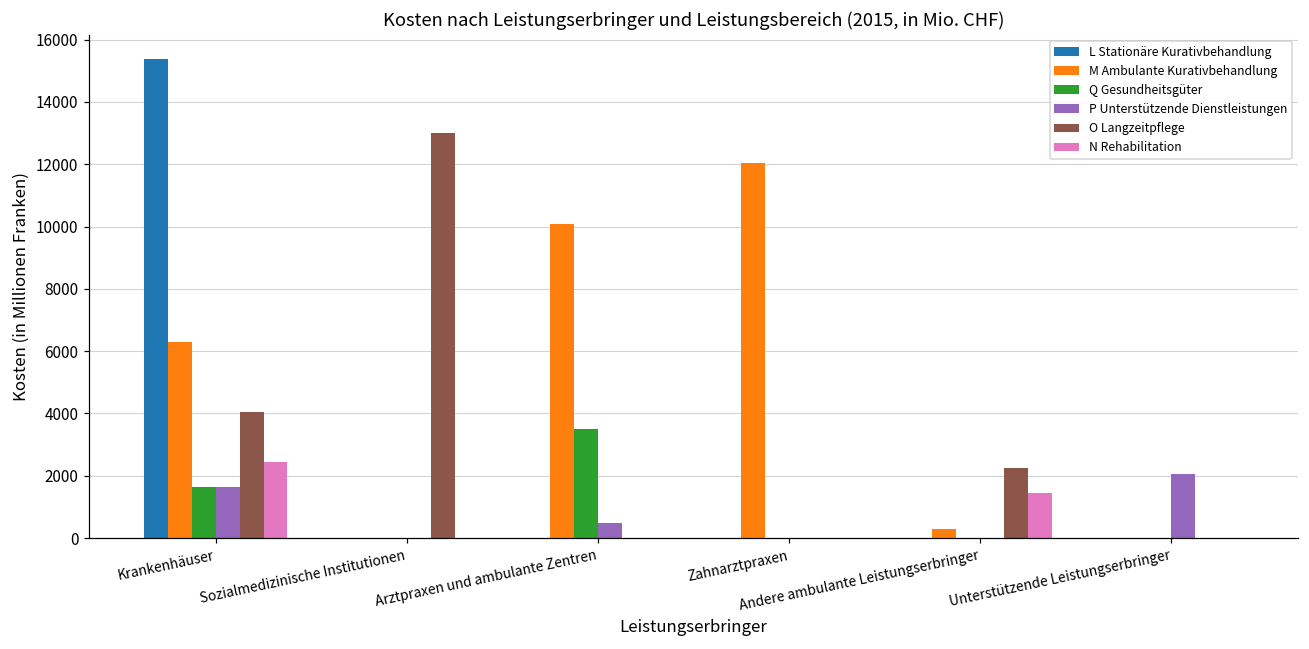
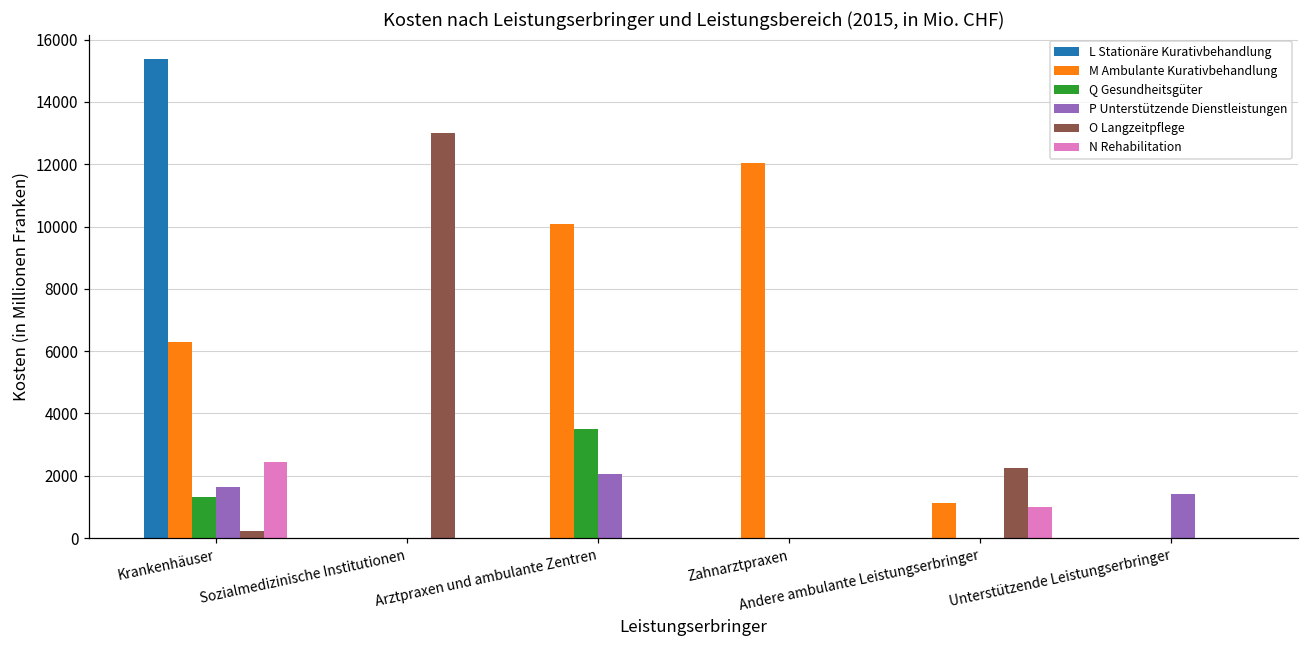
  {
    "L Stationäre Kurativbehandlung": {
      "Krankenhäuser": 15400,
      "Sozialmedizinische Institutionen": 0,
      "Arztpraxen und ambulante Zentren": 0,
      "Zahnarztpraxen": 0,
      "Andere ambulante Leistungserbringer": 0,
      "Unterstützende Leistungserbringer": 0
    },
    "M Ambulante Kurativbehandlung": {
      "Krankenhäuser": 6300,
      "Sozialmedizinische Institutionen": 0,
      "Arztpraxen und ambulante Zentren": 10100,
      "Zahnarztpraxen": 12000,
-     "Andere ambulante Leistungserbringer": 300,
+     "Andere ambulante Leistungserbringer": 1100,
      "Unterstützende Leistungserbringer": 0
    },
    "Q Gesundheitsgüter": {
-     "Krankenhäuser": 1600,
+     "Krankenhäuser": 1300,
      "Sozialmedizinische Institutionen": 0,
      "Arztpraxen und ambulante Zentren": 3500,
      "Zahnarztpraxen": 0,
      "Andere ambulante Leistungserbringer": 0,
      "Unterstützende Leistungserbringer": 0
    },
    "P Unterstützende Dienstleistungen": {
      "Krankenhäuser": 1600,
      "Sozialmedizinische Institutionen": 0,
-     "Arztpraxen und ambulante Zentren": 500,
+     "Arztpraxen und ambulante Zentren": 2100,
      "Zahnarztpraxen": 0,
      "Andere ambulante Leistungserbringer": 0,
-     "Unterstützende Leistungserbringer": 2100
+     "Unterstützende Leistungserbringer": 1400
    },
    "O Langzeitpflege": {
-     "Krankenhäuser": 4000,
+     "Krankenhäuser": 200,
      "Sozialmedizinische Institutionen": 13000,
      "Arztpraxen und ambulante Zentren": 0,
      "Zahnarztpraxen": 0,
      "Andere ambulante Leistungserbringer": 2300,
      "Unterstützende Leistungserbringer": 0
    },
    "N Rehabilitation": {
      "Krankenhäuser": 2400,
      "Sozialmedizinische Institutionen": 0,
      "Arztpraxen und ambulante Zentren": 0,
      "Zahnarztpraxen": 0,
-     "Andere ambulante Leistungserbringer": 1400,
+     "Andere ambulante Leistungserbringer": 1000,
      "Unterstützende Leistungserbringer": 0
    }
  }
